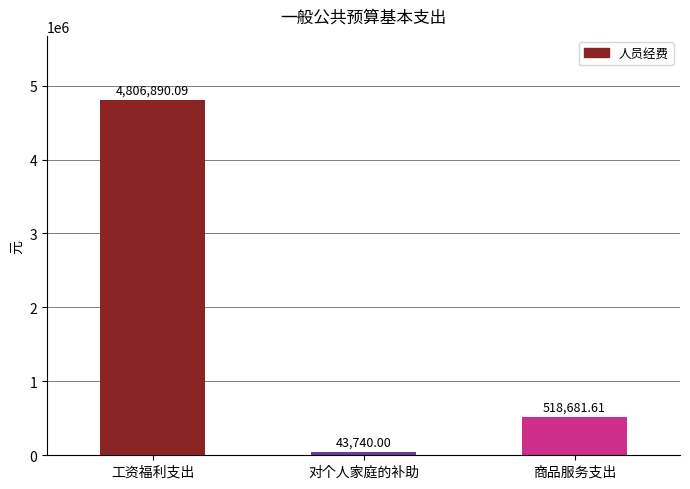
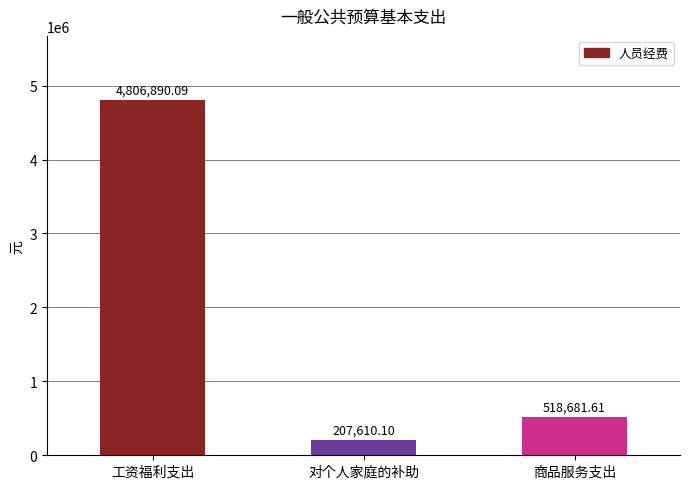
  {
    "工资福利支出": "4,806,890.09",
-   "对个人家庭的补助": "43,740.00",
+   "对个人家庭的补助": "207,610.10",
    "商品服务支出": "518,681.61"
  }
